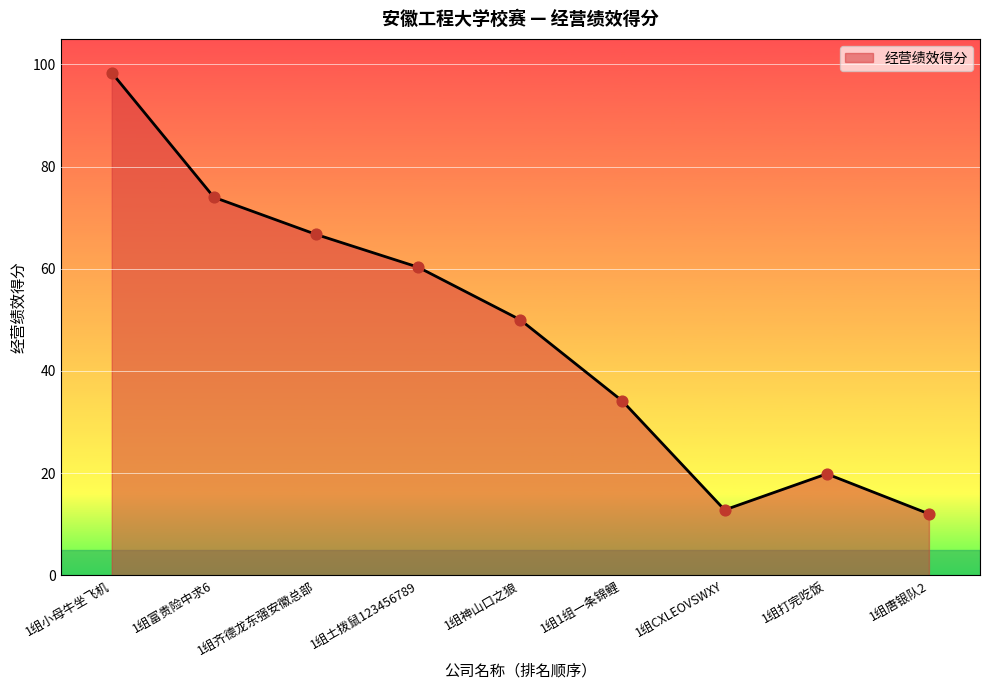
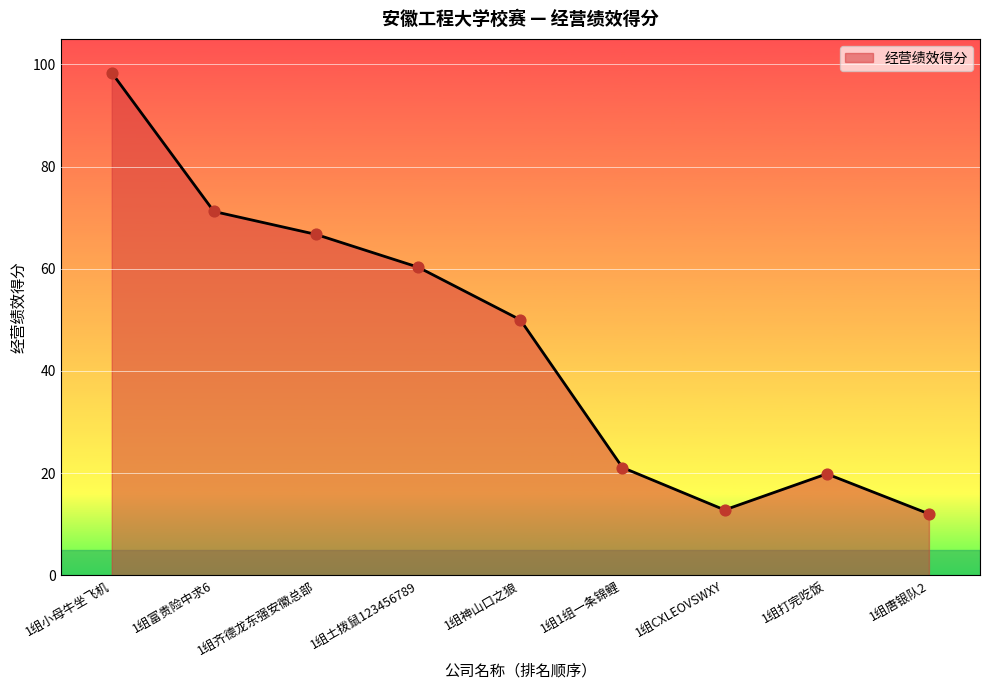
  {
    "1组小母牛坐飞机": 98,
-   "1组富贵险中求6": 74,
+   "1组富贵险中求6": 71,
    "1组齐德龙东强安徽总部": 67,
    "1组土拨鼠123456789": 60,
    "1组神山口之狼": 50,
-   "1组1组一条锦鲤": 34,
+   "1组1组一条锦鲤": 21,
    "1组CXLEOVSWXY": 13,
    "1组打完吃饭": 20,
    "1组唐银队2": 12
  }
